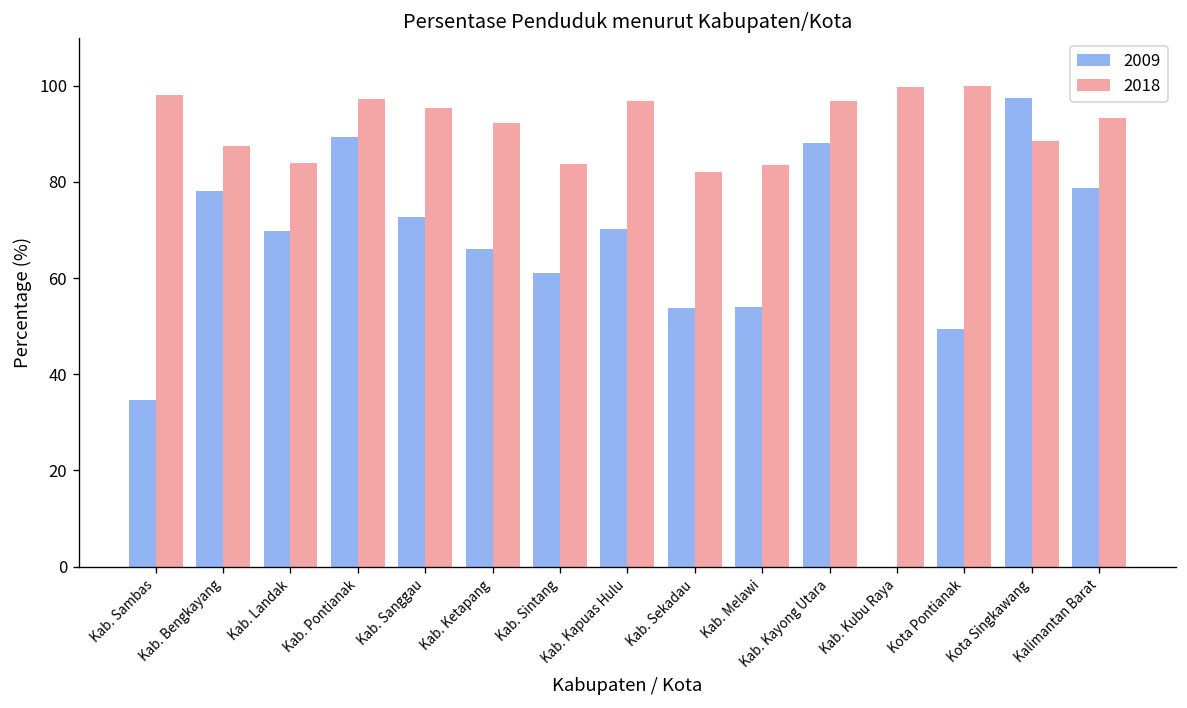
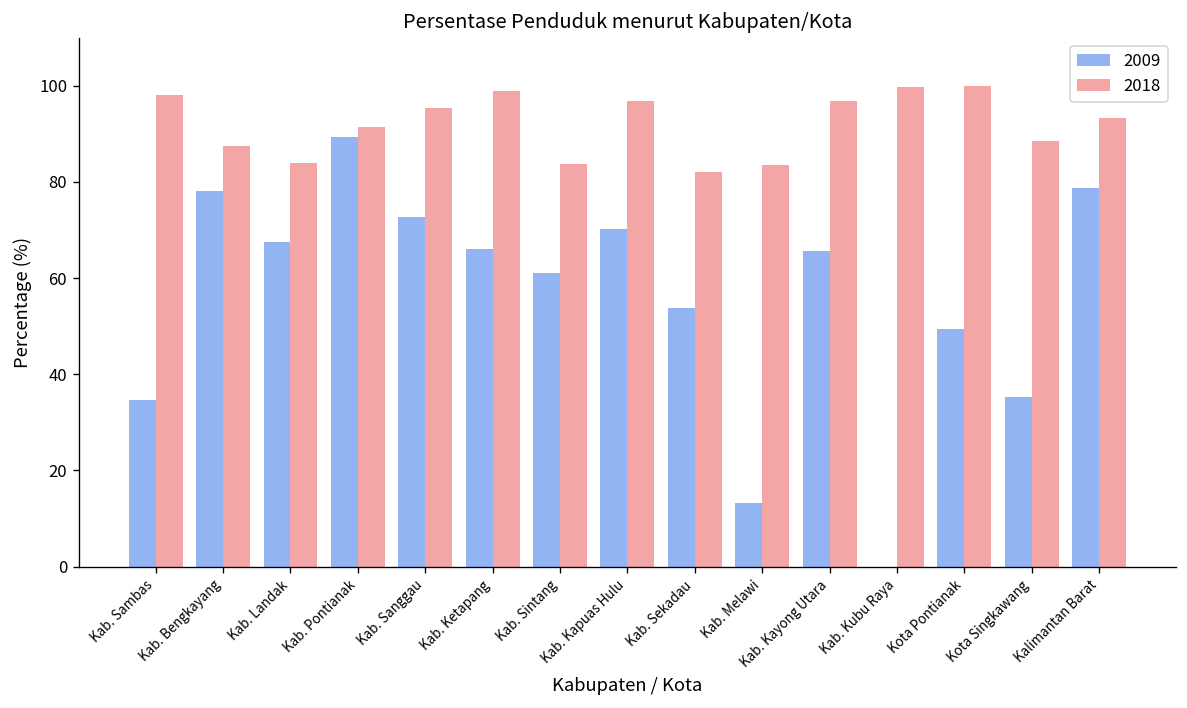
  {
    "2009": {
      "Kab. Sambas": 35,
      "Kab. Bengkayang": 78,
-     "Kab. Landak": 70,
+     "Kab. Landak": 68,
      "Kab. Pontianak": 89,
      "Kab. Sanggau": 73,
      "Kab. Ketapang": 66,
      "Kab. Sintang": 61,
      "Kab. Kapuas Hulu": 70,
      "Kab. Sekadau": 54,
-     "Kab. Melawi": 54,
-     "Kab. Kayong Utara": 88,
+     "Kab. Melawi": 13,
+     "Kab. Kayong Utara": 66,
      "Kab. Kubu Raya": 0,
      "Kota Pontianak": 49,
-     "Kota Singkawang": 97,
+     "Kota Singkawang": 35,
      "Kalimantan Barat": 79
    },
    "2018": {
      "Kab. Sambas": 98,
      "Kab. Bengkayang": 88,
      "Kab. Landak": 84,
-     "Kab. Pontianak": 97,
+     "Kab. Pontianak": 91,
      "Kab. Sanggau": 95,
-     "Kab. Ketapang": 92,
+     "Kab. Ketapang": 99,
      "Kab. Sintang": 84,
      "Kab. Kapuas Hulu": 97,
      "Kab. Sekadau": 82,
      "Kab. Melawi": 84,
      "Kab. Kayong Utara": 97,
      "Kab. Kubu Raya": 100,
      "Kota Pontianak": 100,
      "Kota Singkawang": 89,
      "Kalimantan Barat": 93
    }
  }
